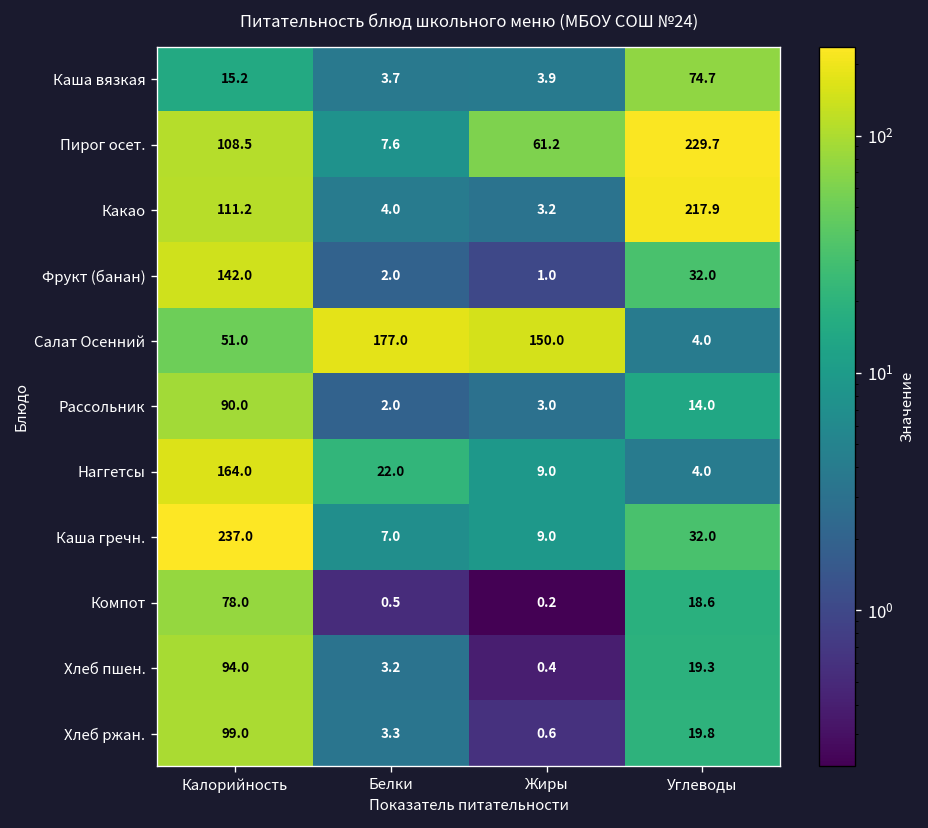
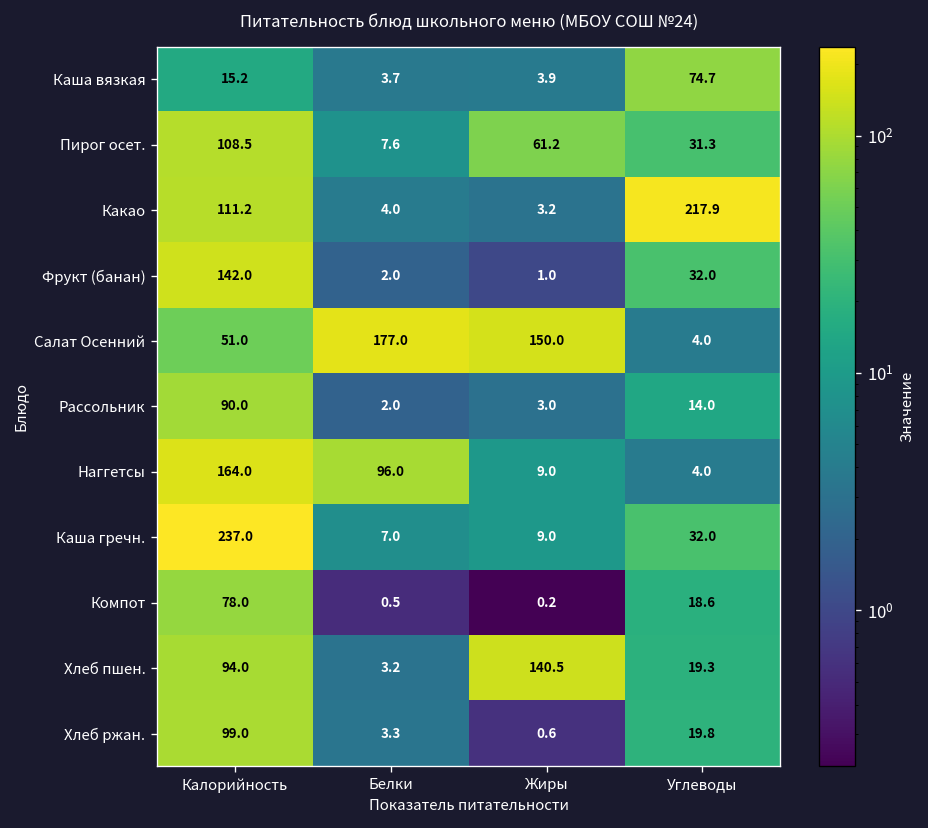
  {
    "Каша вязкая": {
      "Калорийность": 15.2,
      "Белки": 3.7,
      "Жиры": 3.9,
      "Углеводы": 74.7
    },
    "Пирог осет.": {
      "Калорийность": 108.5,
      "Белки": 7.6,
      "Жиры": 61.2,
-     "Углеводы": 229.7
+     "Углеводы": 31.3
    },
    "Какао": {
      "Калорийность": 111.2,
      "Белки": 4.0,
      "Жиры": 3.2,
      "Углеводы": 217.9
    },
    "Фрукт (банан)": {
      "Калорийность": 142.0,
      "Белки": 2.0,
      "Жиры": 1.0,
      "Углеводы": 32.0
    },
    "Салат Осенний": {
      "Калорийность": 51.0,
      "Белки": 177.0,
      "Жиры": 150.0,
      "Углеводы": 4.0
    },
    "Рассольник": {
      "Калорийность": 90.0,
      "Белки": 2.0,
      "Жиры": 3.0,
      "Углеводы": 14.0
    },
    "Наггетсы": {
      "Калорийность": 164.0,
-     "Белки": 22.0,
+     "Белки": 96.0,
      "Жиры": 9.0,
      "Углеводы": 4.0
    },
    "Каша гречн.": {
      "Калорийность": 237.0,
      "Белки": 7.0,
      "Жиры": 9.0,
      "Углеводы": 32.0
    },
    "Компот": {
      "Калорийность": 78.0,
      "Белки": 0.5,
      "Жиры": 0.2,
      "Углеводы": 18.6
    },
    "Хлеб пшен.": {
      "Калорийность": 94.0,
      "Белки": 3.2,
-     "Жиры": 0.4,
+     "Жиры": 140.5,
      "Углеводы": 19.3
    },
    "Хлеб ржан.": {
      "Калорийность": 99.0,
      "Белки": 3.3,
      "Жиры": 0.6,
      "Углеводы": 19.8
    }
  }
